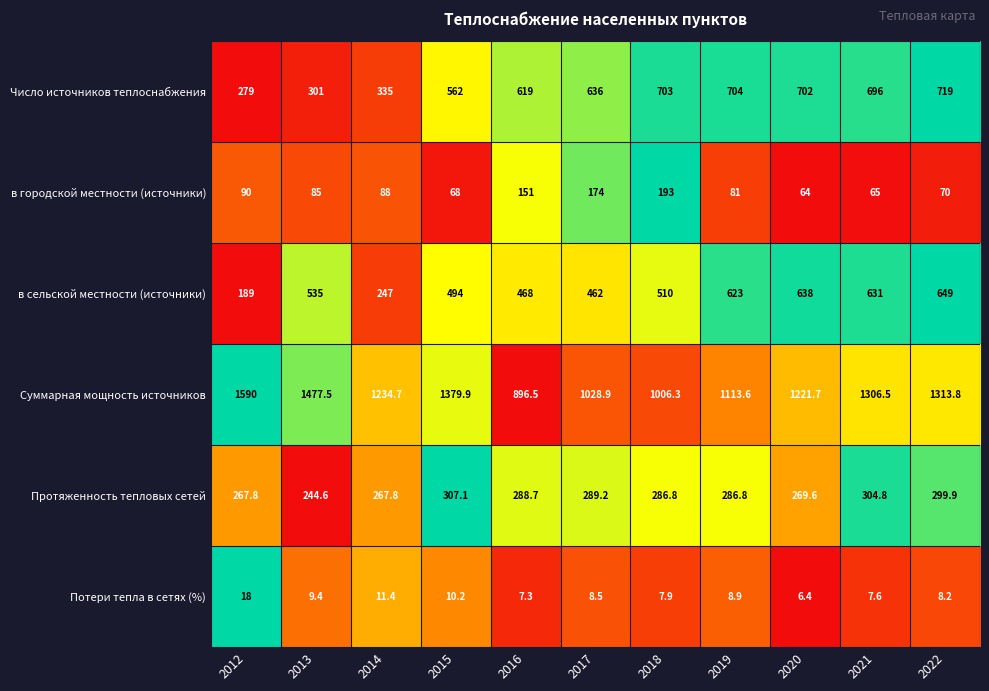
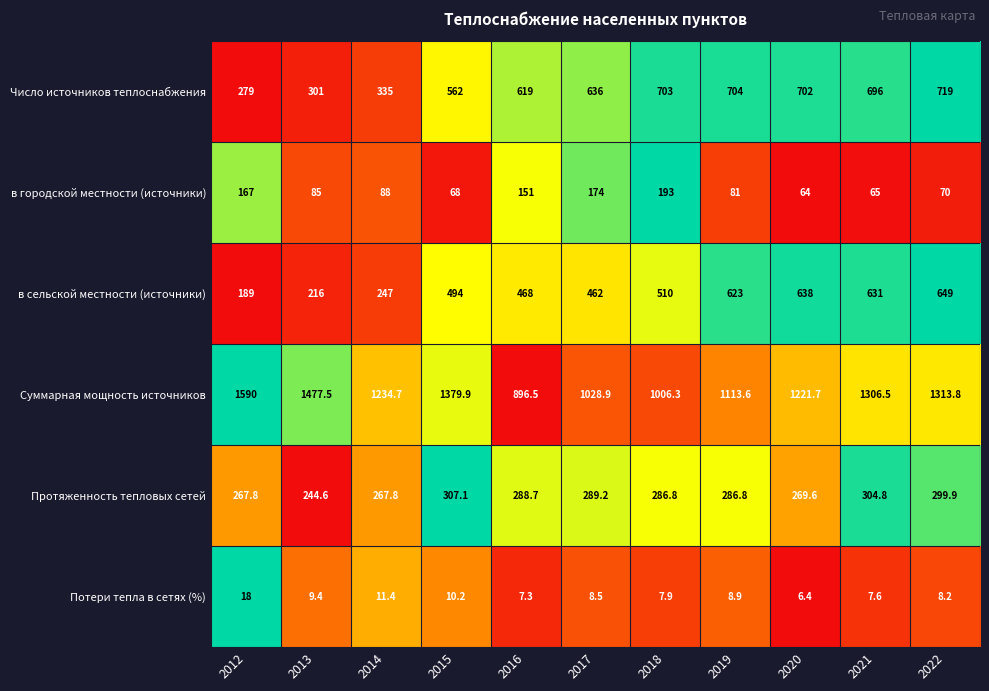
  {
    "Число источников теплоснабжения": {
      "2012": 279,
      "2013": 301,
      "2014": 335,
      "2015": 562,
      "2016": 619,
      "2017": 636,
      "2018": 703,
      "2019": 704,
      "2020": 702,
      "2021": 696,
      "2022": 719
    },
    "в городской местности (источники)": {
-     "2012": 90,
+     "2012": 167,
      "2013": 85,
      "2014": 88,
      "2015": 68,
      "2016": 151,
      "2017": 174,
      "2018": 193,
      "2019": 81,
      "2020": 64,
      "2021": 65,
      "2022": 70
    },
    "в сельской местности (источники)": {
      "2012": 189,
-     "2013": 535,
+     "2013": 216,
      "2014": 247,
      "2015": 494,
      "2016": 468,
      "2017": 462,
      "2018": 510,
      "2019": 623,
      "2020": 638,
      "2021": 631,
      "2022": 649
    },
    "Суммарная мощность источников": {
      "2012": 1590,
      "2013": 1477.5,
      "2014": 1234.7,
      "2015": 1379.9,
      "2016": 896.5,
      "2017": 1028.9,
      "2018": 1006.3,
      "2019": 1113.6,
      "2020": 1221.7,
      "2021": 1306.5,
      "2022": 1313.8
    },
    "Протяженность тепловых сетей": {
      "2012": 267.8,
      "2013": 244.6,
      "2014": 267.8,
      "2015": 307.1,
      "2016": 288.7,
      "2017": 289.2,
      "2018": 286.8,
      "2019": 286.8,
      "2020": 269.6,
      "2021": 304.8,
      "2022": 299.9
    },
    "Потери тепла в сетях (%)": {
      "2012": 18,
      "2013": 9.4,
      "2014": 11.4,
      "2015": 10.2,
      "2016": 7.3,
      "2017": 8.5,
      "2018": 7.9,
      "2019": 8.9,
      "2020": 6.4,
      "2021": 7.6,
      "2022": 8.2
    }
  }
